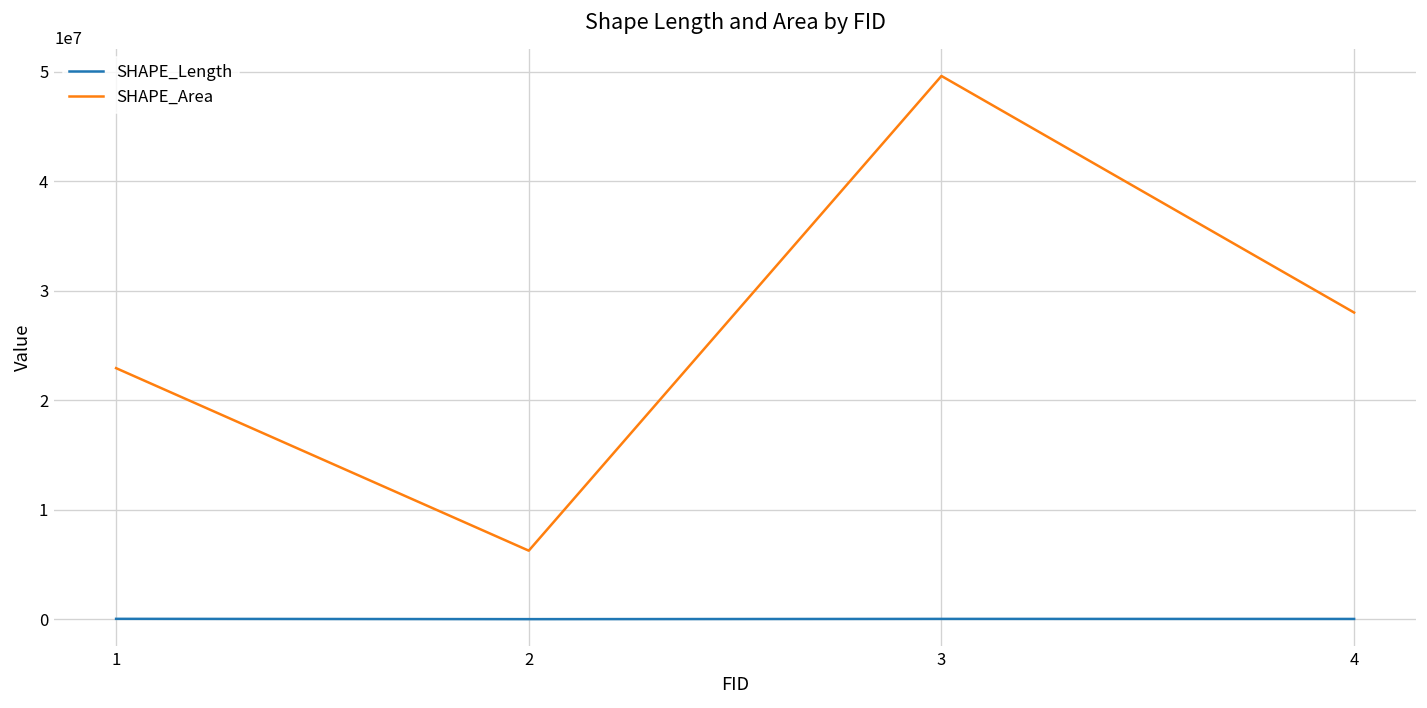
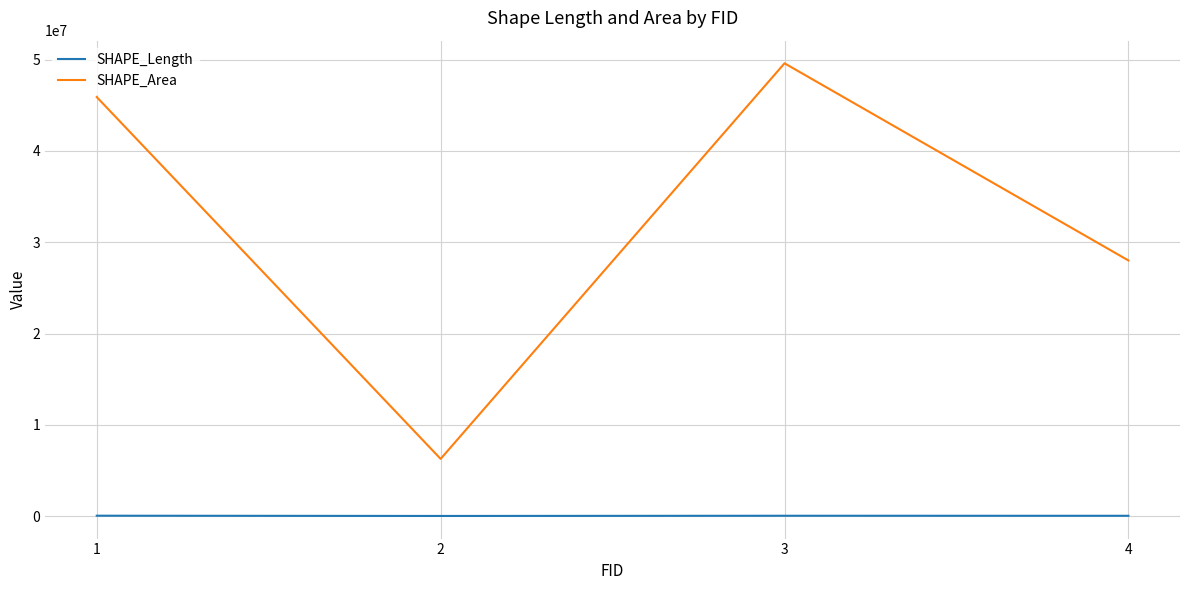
  {
    "SHAPE_Length": {
      "1": 0,
      "2": 0,
      "3": 0,
      "4": 0
    },
    "SHAPE_Area": {
-     "1": 23000000,
+     "1": 46000000,
      "2": 6000000,
      "3": 50000000,
      "4": 28000000
    }
  }
